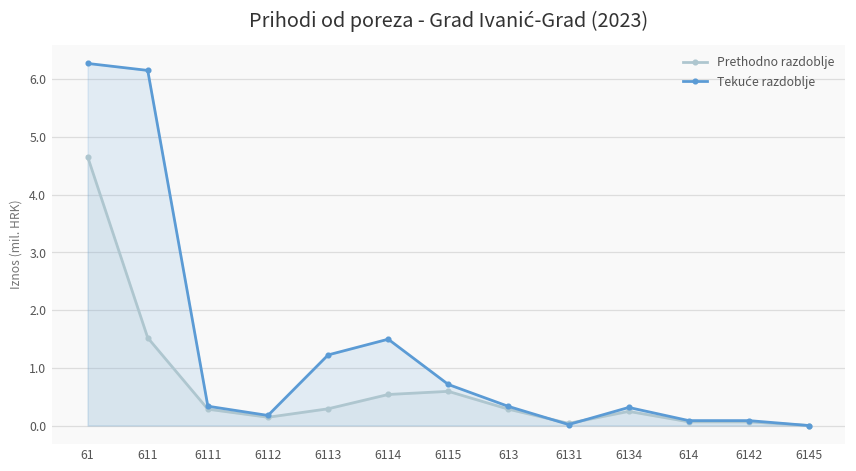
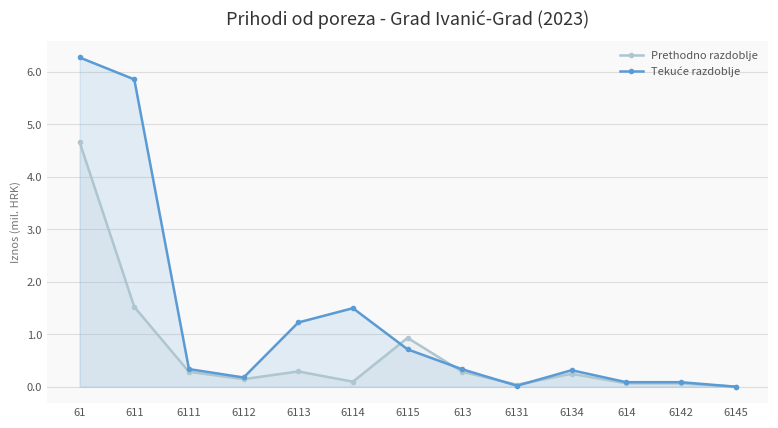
  {
    "Prethodno razdoblje": {
      "61": 4.7,
      "611": 1.5,
      "6111": 0.3,
      "6113": 0.3,
-     "6114": 0.5,
-     "6115": 0.6,
+     "6114": 0.1,
+     "6115": 0.9,
      "6134": 0.2
    },
    "Tekuće razdoblje": {
      "61": 6.3,
-     "611": 6.2,
+     "611": 5.9,
      "6111": 0.3,
      "6113": 1.2,
      "6114": 1.5,
      "6115": 0.7,
      "6134": 0.3
    }
  }
